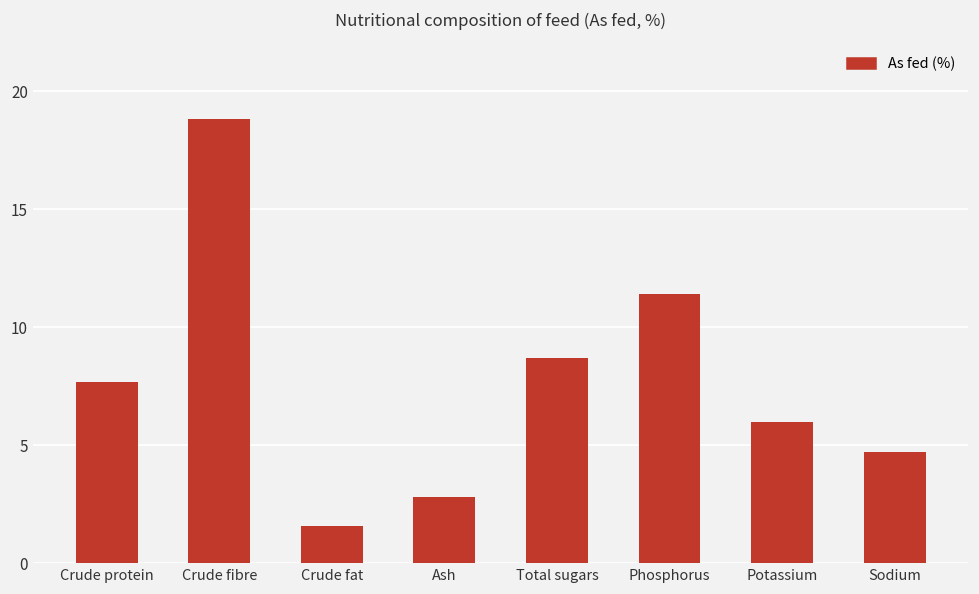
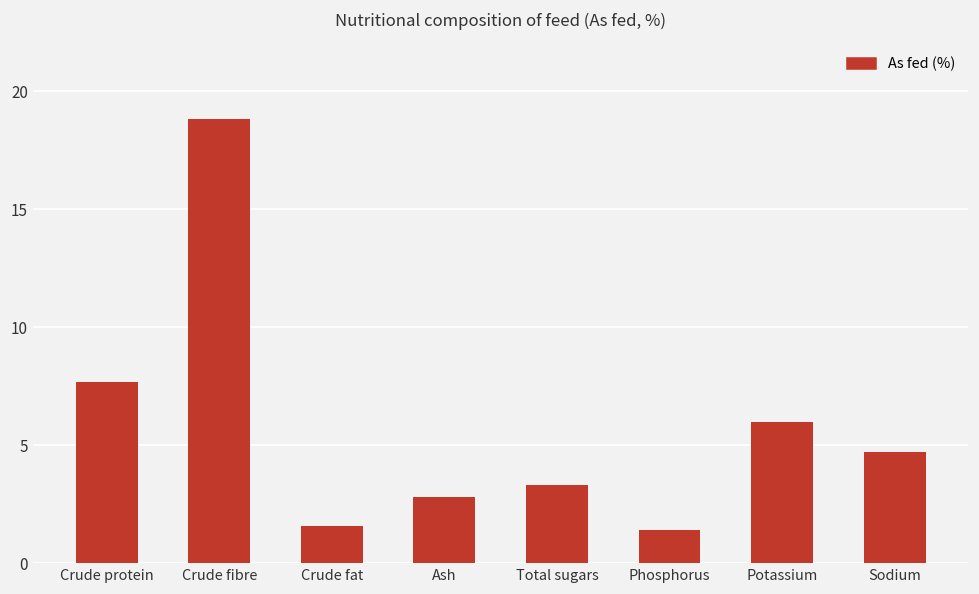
  {
    "Crude protein": 7.7,
    "Crude fibre": 18.8,
    "Crude fat": 1.6,
    "Ash": 2.8,
-   "Total sugars": 8.7,
-   "Phosphorus": 11.4,
+   "Total sugars": 3.3,
+   "Phosphorus": 1.4,
    "Potassium": 6.0,
    "Sodium": 4.7
  }
